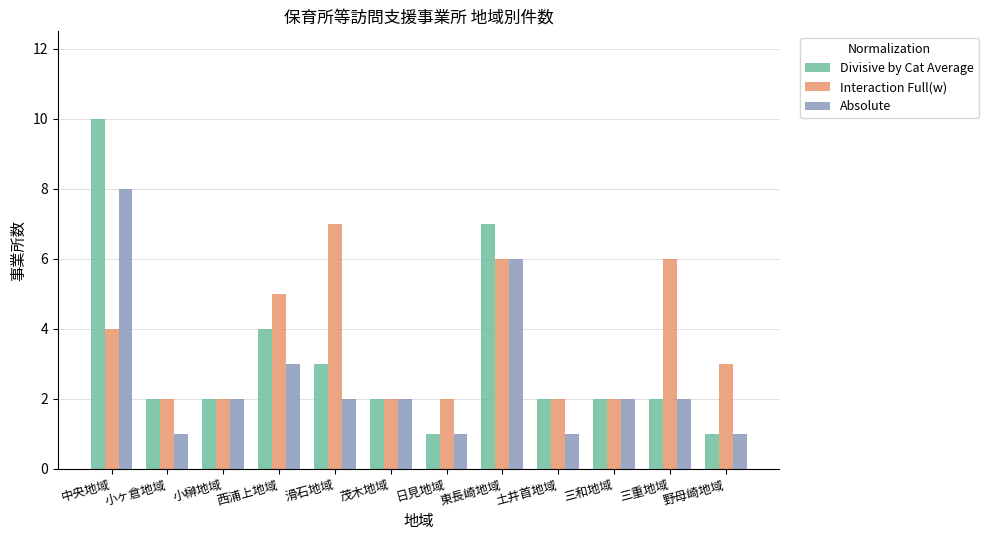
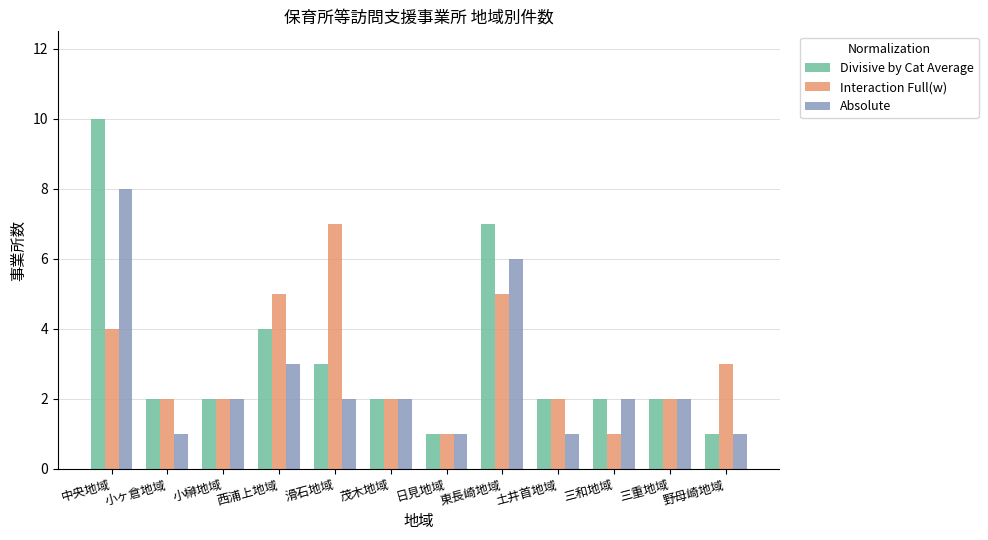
  {
    "Interaction Full(w)": {
      "中央地域": 4,
      "小ヶ倉地域": 2,
      "小榊地域": 2,
      "西浦上地域": 5,
      "滑石地域": 7,
      "茂木地域": 2,
-     "日見地域": 2,
-     "東長崎地域": 6,
+     "日見地域": 1,
+     "東長崎地域": 5,
      "土井首地域": 2,
-     "三和地域": 2,
-     "三重地域": 6,
+     "三和地域": 1,
+     "三重地域": 2,
      "野母崎地域": 3
    }
  }
